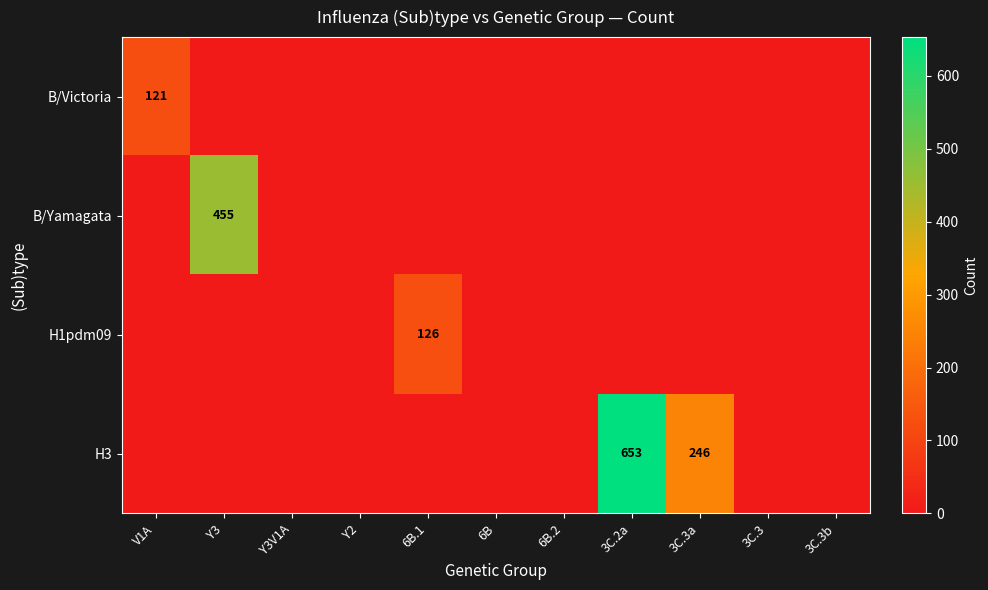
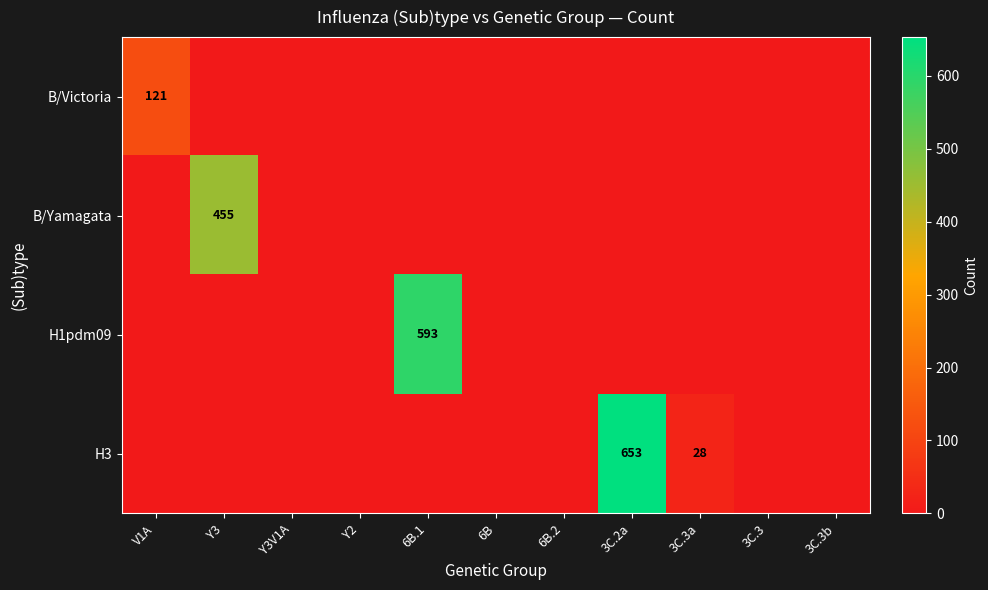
  {
    "B/Victoria": {
      "V1A": 121
    },
    "B/Yamagata": {
      "Y3": 455
    },
    "H1pdm09": {
-     "6B.1": 126
+     "6B.1": 593
    },
    "H3": {
      "3C.2a": 653,
-     "3C.3a": 246
+     "3C.3a": 28
    }
  }
